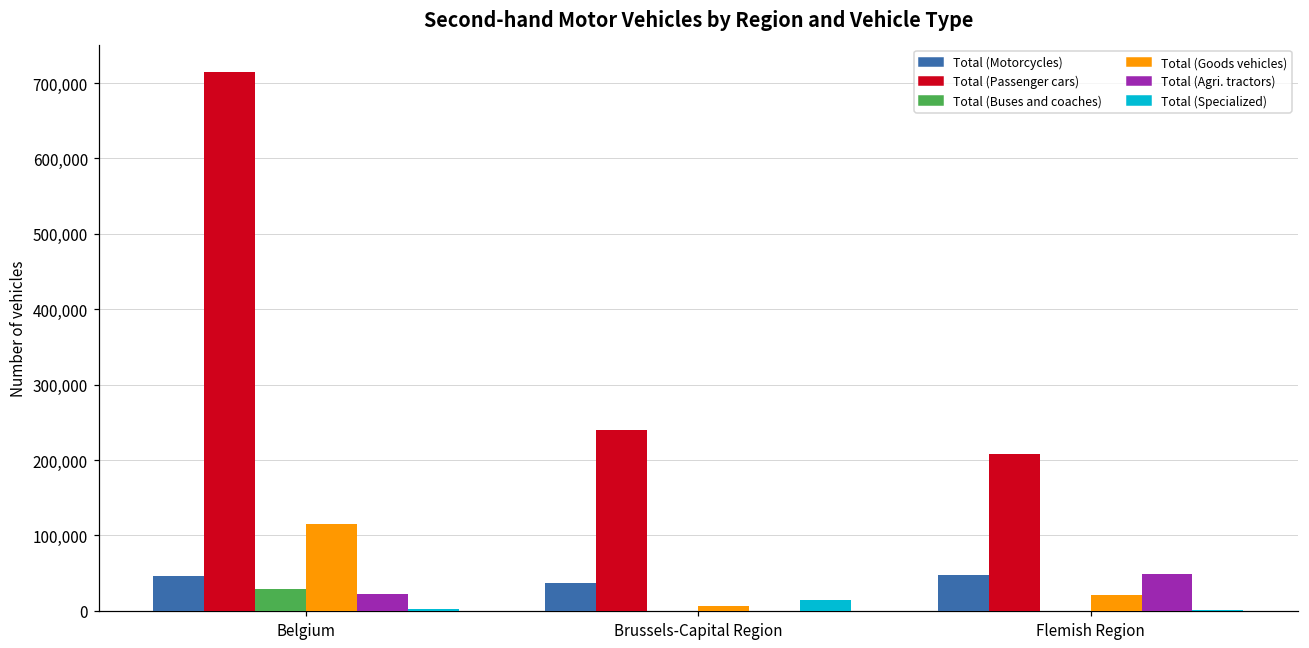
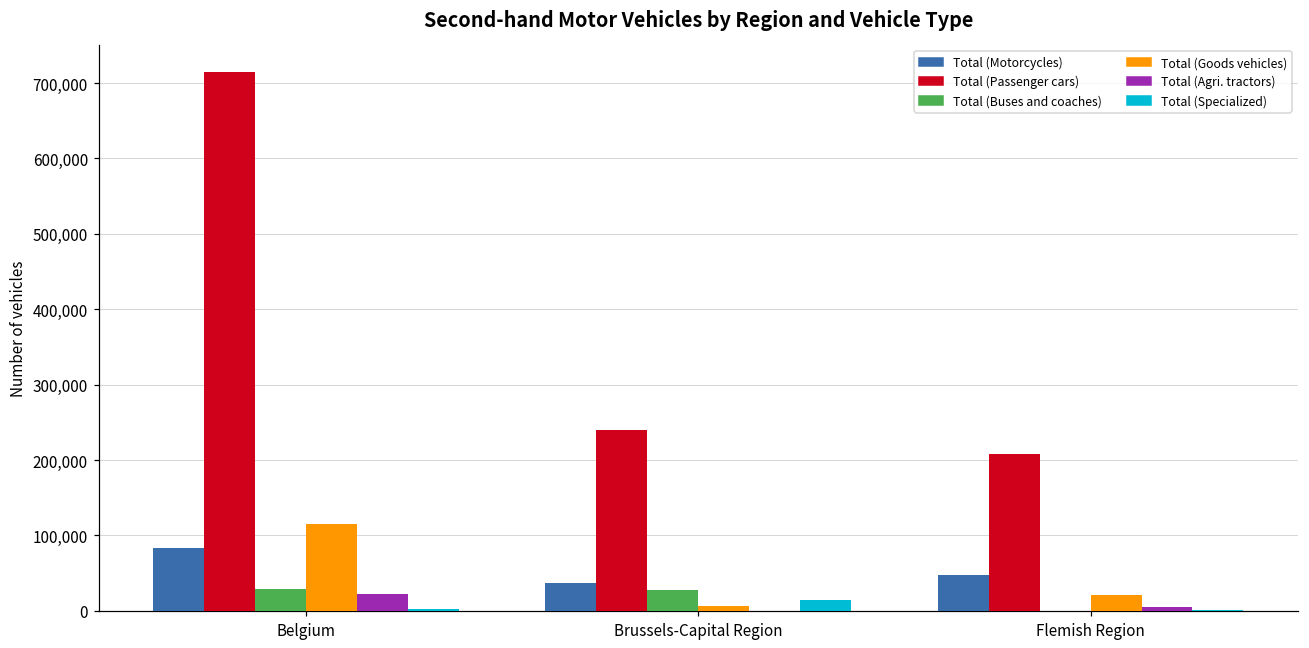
  {
    "Total (Motorcycles)": {
-     "Belgium": "50,000",
+     "Belgium": "80,000",
      "Brussels-Capital Region": "40,000",
      "Flemish Region": "50,000"
    },
    "Total (Passenger cars)": {
      "Belgium": "710,000",
      "Brussels-Capital Region": "240,000",
      "Flemish Region": "210,000"
    },
    "Total (Buses and coaches)": {
      "Belgium": "30,000",
-     "Brussels-Capital Region": "0"
+     "Brussels-Capital Region": "30,000"
    },
    "Total (Goods vehicles)": {
      "Belgium": "110,000",
      "Brussels-Capital Region": "10,000",
      "Flemish Region": "20,000"
    },
    "Total (Agri. tractors)": {
      "Belgium": "20,000",
-     "Flemish Region": "50,000"
+     "Flemish Region": "0"
    },
    "Total (Specialized)": {
      "Brussels-Capital Region": "10,000"
    }
  }
